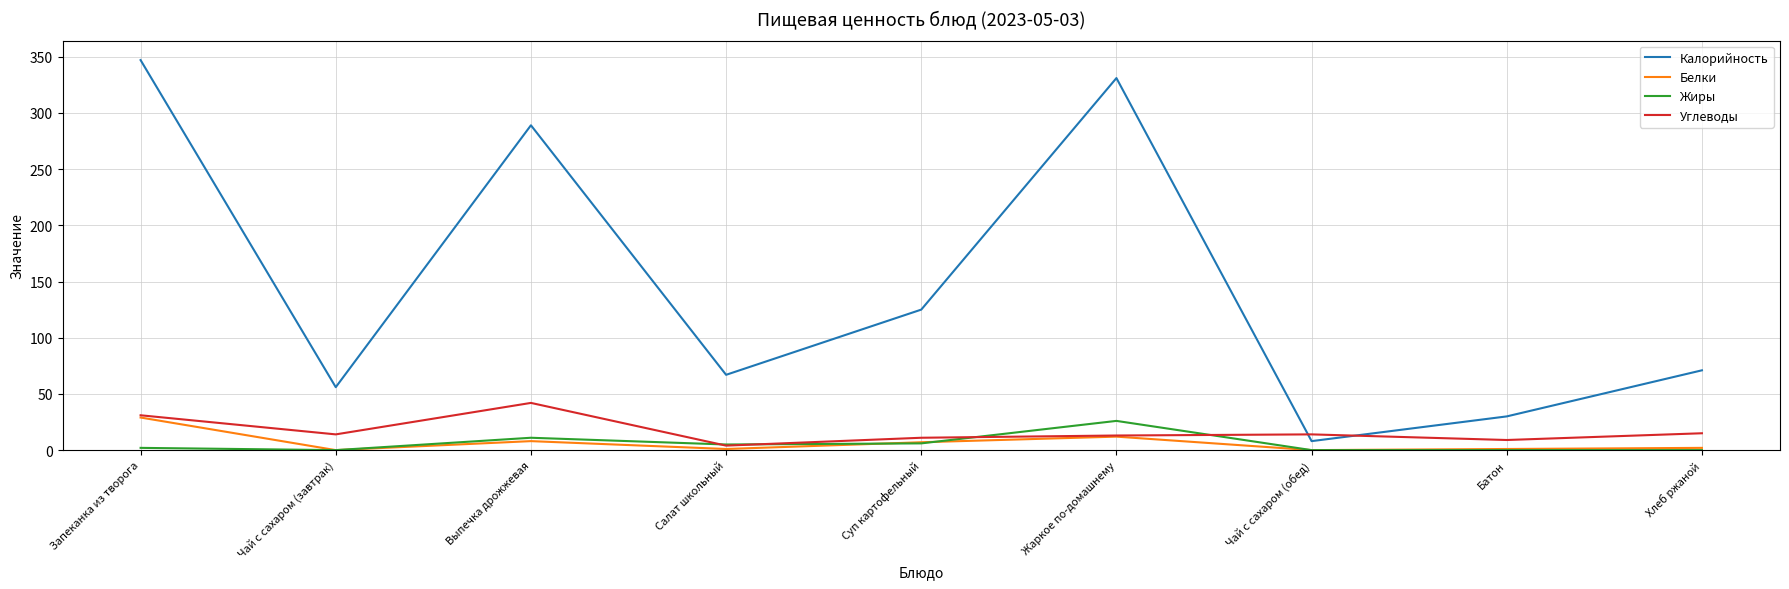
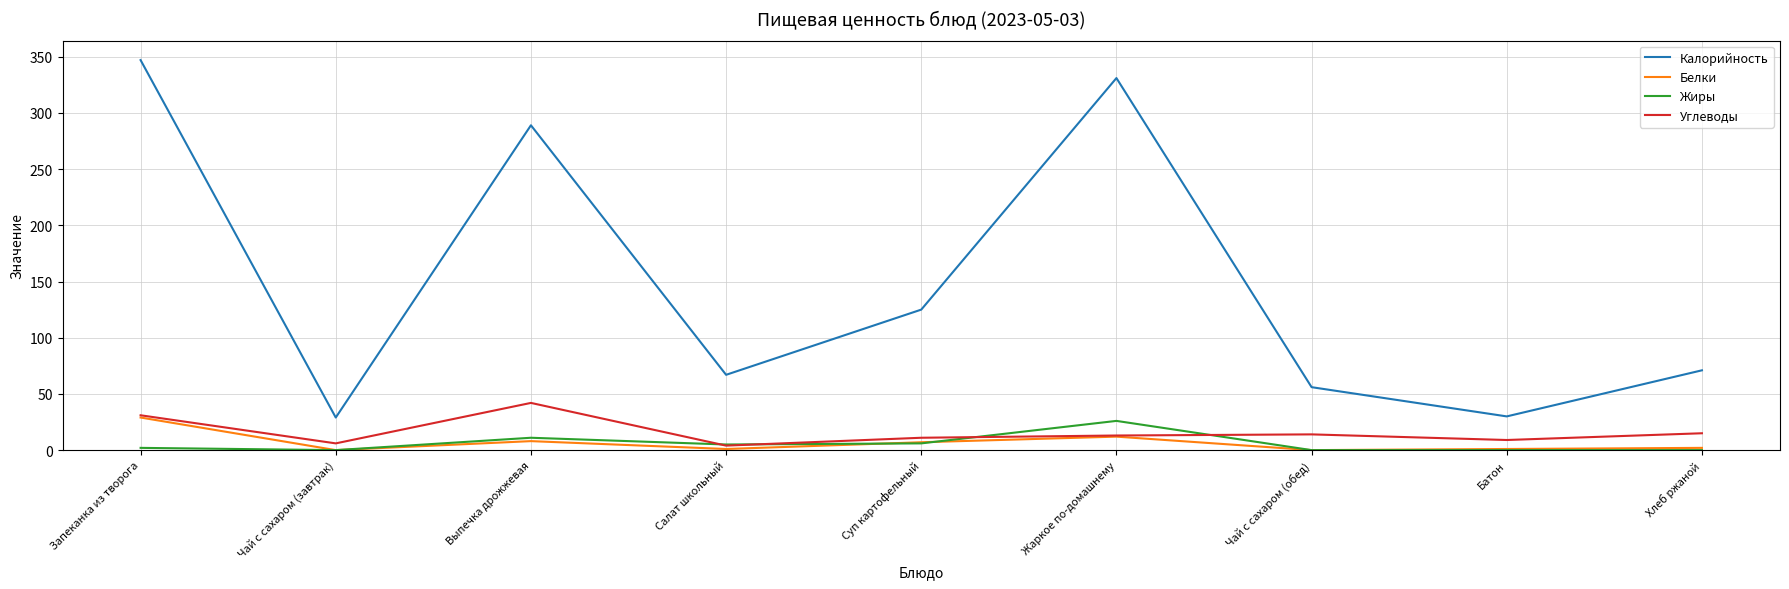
  {
    "Калорийность": {
      "Запеканка из творога": 347,
-     "Чай с сахаром (завтрак)": 56,
+     "Чай с сахаром (завтрак)": 29,
      "Выпечка дрожжевая": 289,
      "Салат школьный": 67,
      "Суп картофельный": 125,
      "Жаркое по-домашнему": 331,
-     "Чай с сахаром (обед)": 8,
+     "Чай с сахаром (обед)": 56,
      "Батон": 30,
      "Хлеб ржаной": 71
    },
    "Белки": {
      "Выпечка дрожжевая": 8,
      "Салат школьный": 1
    },
    "Жиры": {
      "Запеканка из творога": 2,
      "Выпечка дрожжевая": 11,
      "Жаркое по-домашнему": 26
    },
    "Углеводы": {
-     "Чай с сахаром (завтрак)": 14,
+     "Чай с сахаром (завтрак)": 6,
      "Выпечка дрожжевая": 42,
      "Суп картофельный": 11,
      "Чай с сахаром (обед)": 14,
      "Батон": 9,
      "Хлеб ржаной": 15
    }
  }
